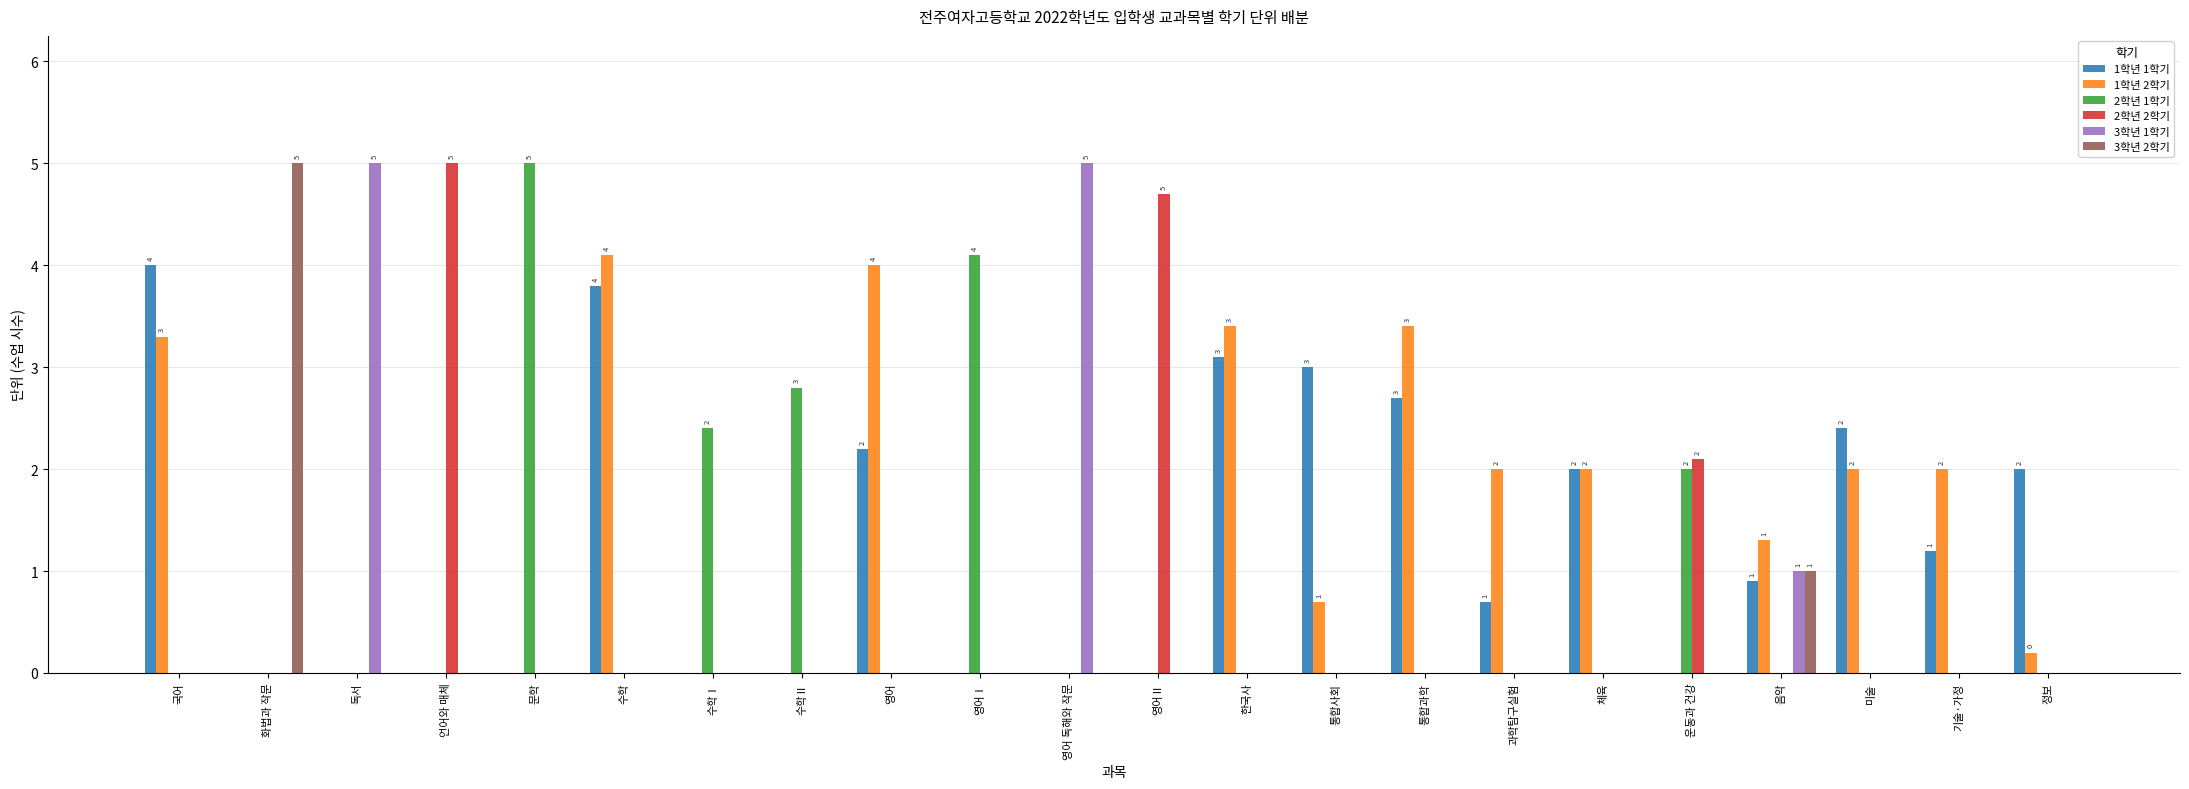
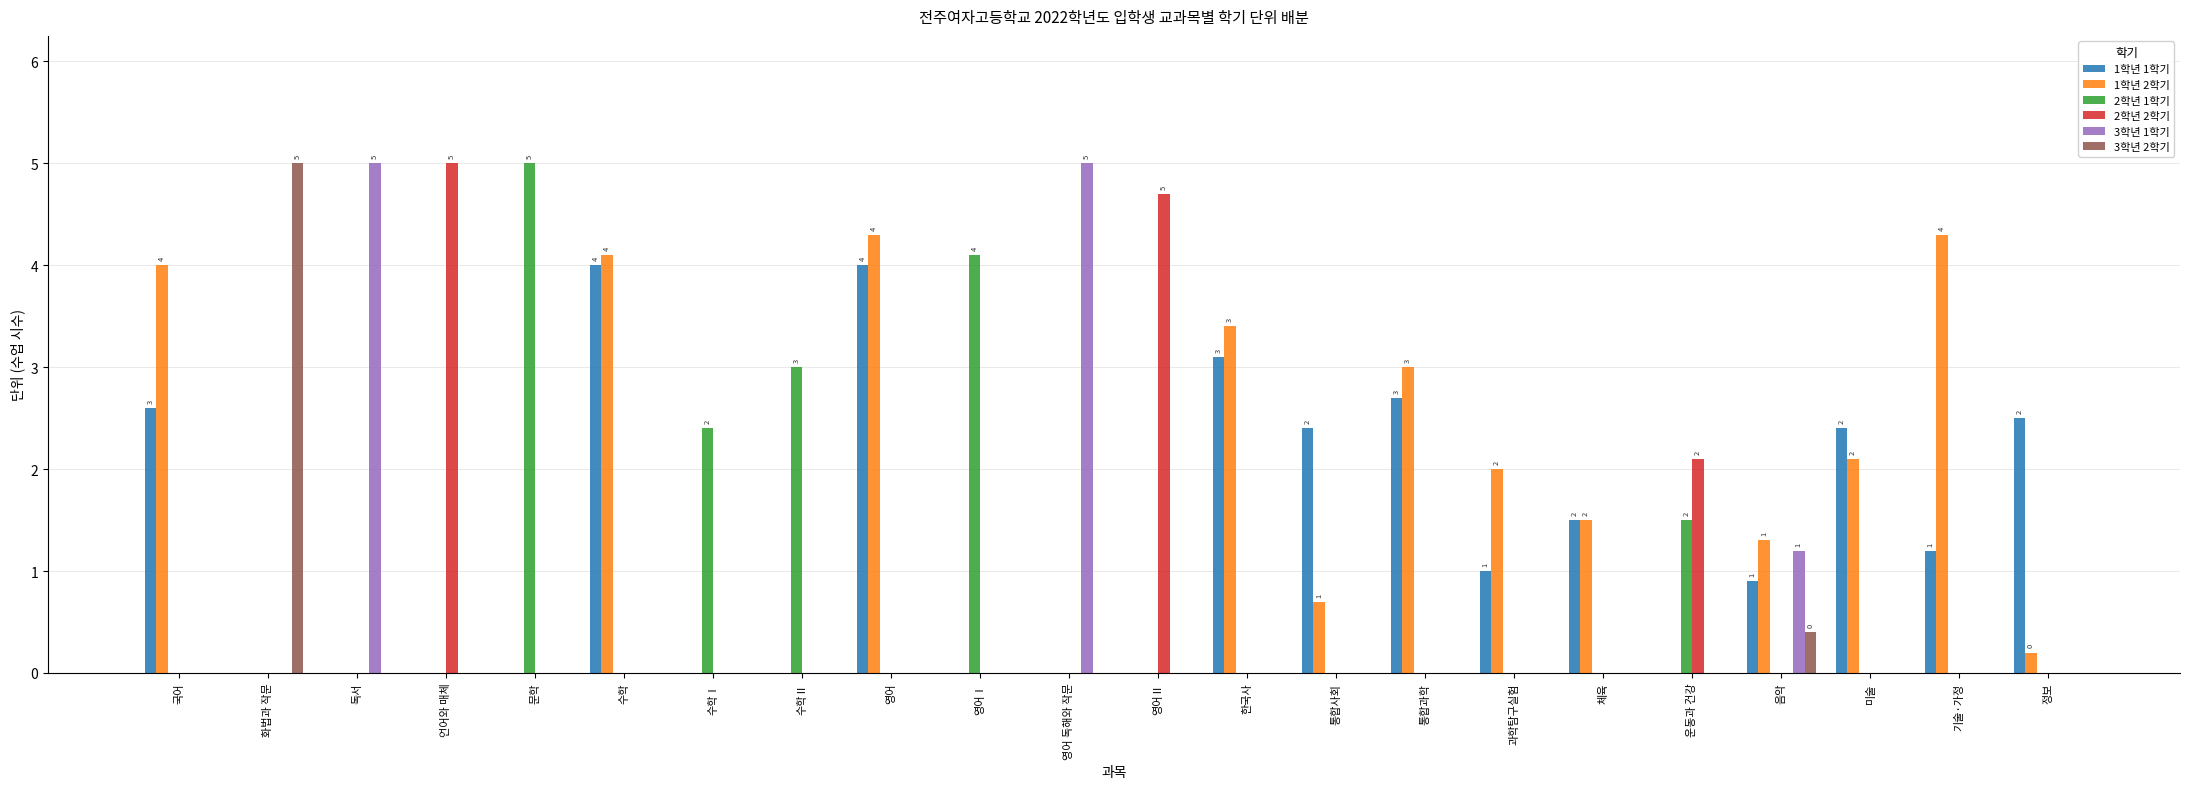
  {
    "1학년 1학기": {
-     "국어": 4,
-     "수학": 3.8,
-     "영어": 2,
+     "국어": 3,
+     "수학": 4.0,
+     "영어": 4,
      "한국사": 3,
-     "통합사회": 3,
+     "통합사회": 2,
      "통합과학": 3,
-     "과학탐구실험": 0.7,
-     "체육": 2.0,
+     "과학탐구실험": 1.0,
+     "체육": 1.5,
      "음악": 1,
      "미술": 2,
      "기술·가정": 1,
-     "정보": 2.0
+     "정보": 2.5
    },
    "1학년 2학기": {
-     "국어": 3,
+     "국어": 4,
      "수학": 4,
-     "영어": 4.0,
+     "영어": 4.3,
      "한국사": 3,
      "통합사회": 1,
-     "통합과학": 3.4,
+     "통합과학": 3.0,
      "과학탐구실험": 2,
-     "체육": 2.0,
+     "체육": 1.5,
      "음악": 1,
-     "미술": 2.0,
-     "기술·가정": 2,
+     "미술": 2.1,
+     "기술·가정": 4,
      "정보": 0
    },
    "2학년 1학기": {
      "국어": 0.0,
      "화법과 작문": 0.0,
      "독서": 0.0,
      "언어와 매체": 0.0,
      "수학": 0.0,
-     "수학Ⅱ": 2.8,
+     "수학Ⅱ": 3.0,
      "영어": 0.0,
      "영어 독해와 작문": 0.0,
      "영어Ⅱ": 0.0,
      "한국사": 0.0,
      "통합사회": 0.0,
      "통합과학": 0.0,
      "과학탐구실험": 0.0,
      "체육": 0.0,
-     "운동과 건강": 2.0,
+     "운동과 건강": 1.5,
      "음악": 0.0,
      "미술": 0.0,
      "기술·가정": 0.0
    },
    "2학년 2학기": {
      "언어와 매체": 5,
      "영어Ⅱ": 5,
      "운동과 건강": 2
    },
    "3학년 1학기": {
      "국어": 0.0,
      "화법과 작문": 0.0,
      "언어와 매체": 0.0,
      "문학": 0.0,
      "수학": 0.0,
      "수학Ⅰ": 0.0,
      "수학Ⅱ": 0.0,
      "영어": 0.0,
      "영어Ⅰ": 0.0,
      "영어Ⅱ": 0.0,
      "한국사": 0.0,
      "통합사회": 0.0,
      "통합과학": 0.0,
      "과학탐구실험": 0.0,
      "체육": 0.0,
      "운동과 건강": 0.0,
-     "음악": 1.0,
+     "음악": 1.2,
      "미술": 0.0,
      "기술·가정": 0.0,
      "정보": 0.0
    },
    "3학년 2학기": {
      "화법과 작문": 5,
-     "음악": 1
+     "음악": 0
    }
  }
